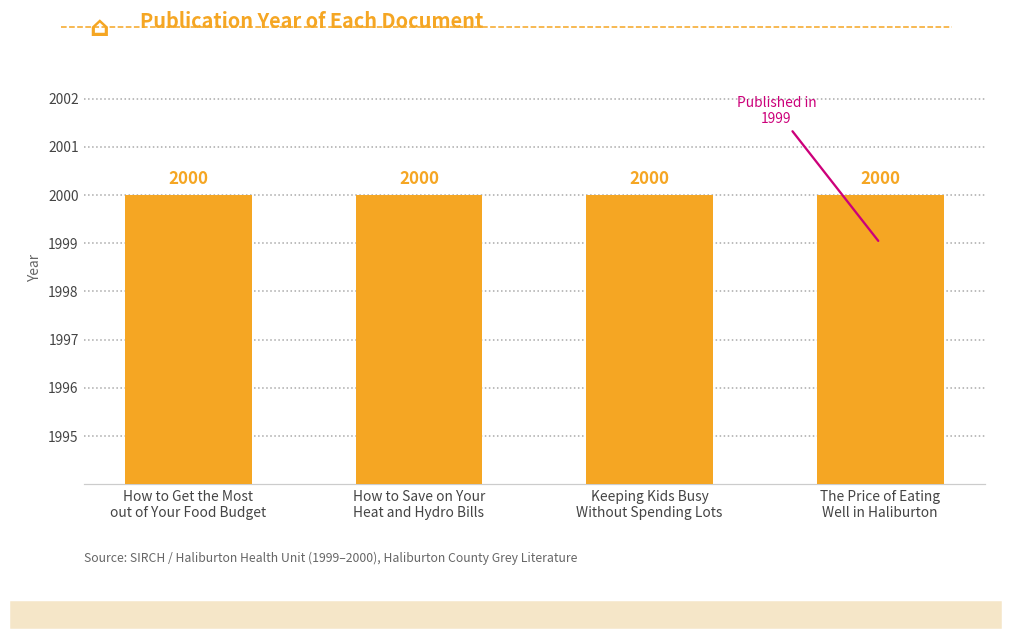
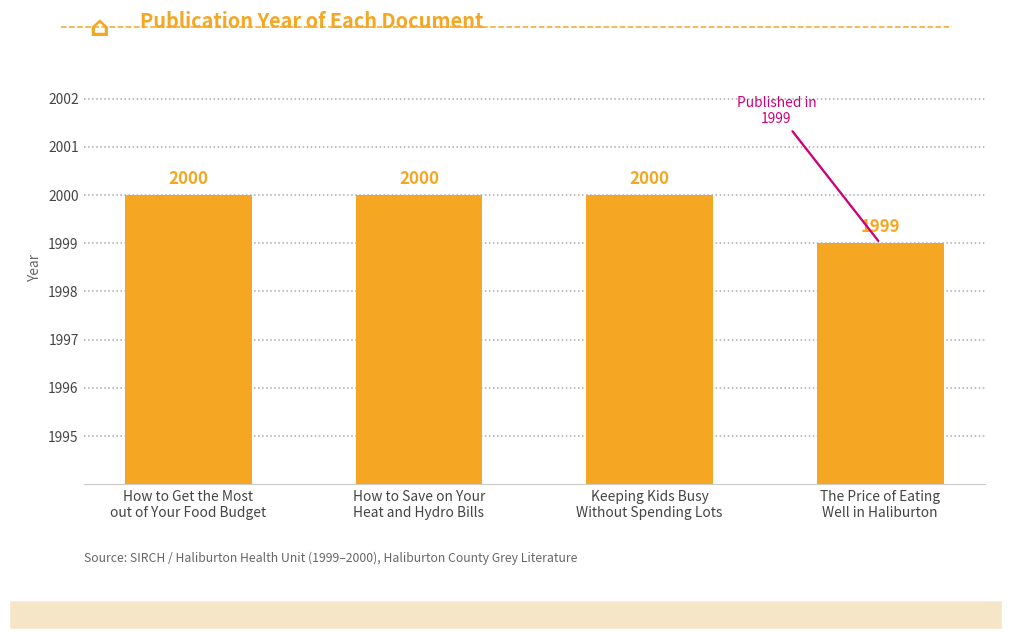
  {
    "How to Get the Most out of Your Food Budget": 2000,
    "How to Save on Your Heat and Hydro Bills": 2000,
    "Keeping Kids Busy Without Spending Lots": 2000,
-   "The Price of Eating Well in Haliburton": 2000
+   "The Price of Eating Well in Haliburton": 1999
  }
